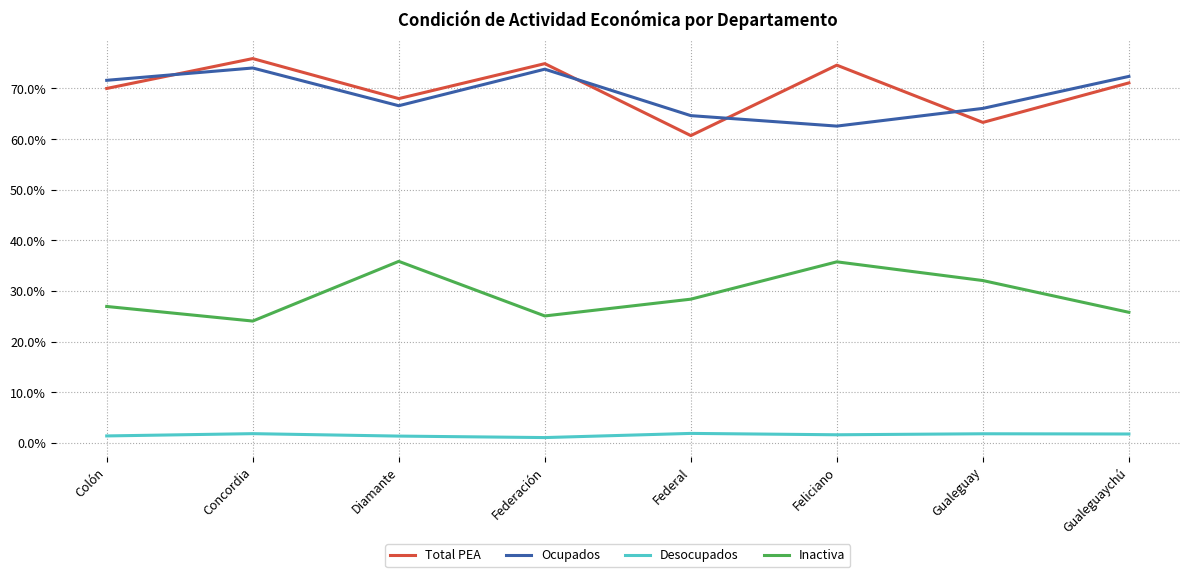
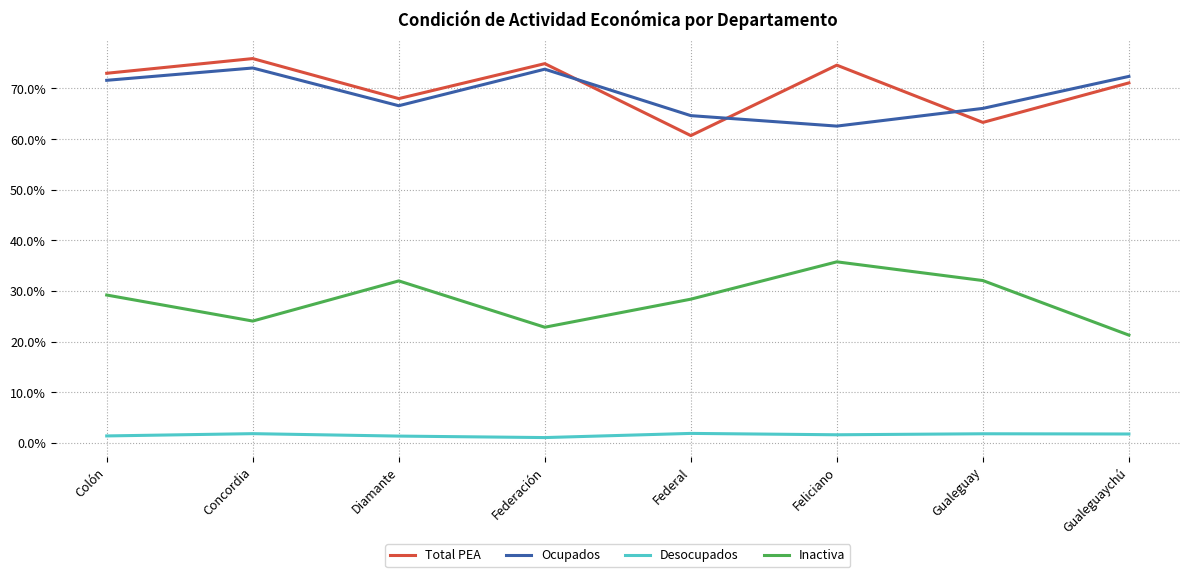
  {
    "Total PEA": {
-     "Colón": "70%",
+     "Colón": "73%",
      "Concordia": "76%",
      "Diamante": "68%",
      "Federación": "75%",
      "Federal": "61%",
      "Feliciano": "75%",
      "Gualeguay": "63%",
      "Gualeguaychú": "71%"
    },
    "Ocupados": {
      "Colón": "72%",
      "Concordia": "74%",
      "Diamante": "67%",
      "Federación": "74%",
      "Federal": "65%",
      "Feliciano": "63%",
      "Gualeguay": "66%",
      "Gualeguaychú": "72%"
    },
    "Desocupados": {
      "Colón": "1%",
      "Concordia": "2%",
      "Diamante": "1%",
      "Federación": "1%",
      "Federal": "2%",
      "Feliciano": "2%",
      "Gualeguay": "2%",
      "Gualeguaychú": "2%"
    },
    "Inactiva": {
-     "Colón": "27%",
+     "Colón": "29%",
      "Concordia": "24%",
-     "Diamante": "36%",
-     "Federación": "25%",
+     "Diamante": "32%",
+     "Federación": "23%",
      "Federal": "28%",
      "Feliciano": "36%",
      "Gualeguay": "32%",
-     "Gualeguaychú": "26%"
+     "Gualeguaychú": "21%"
    }
  }
